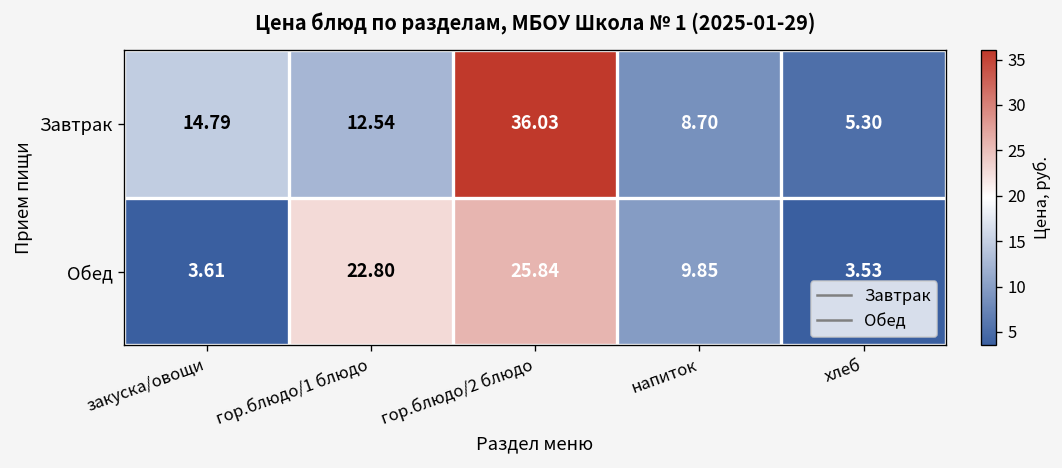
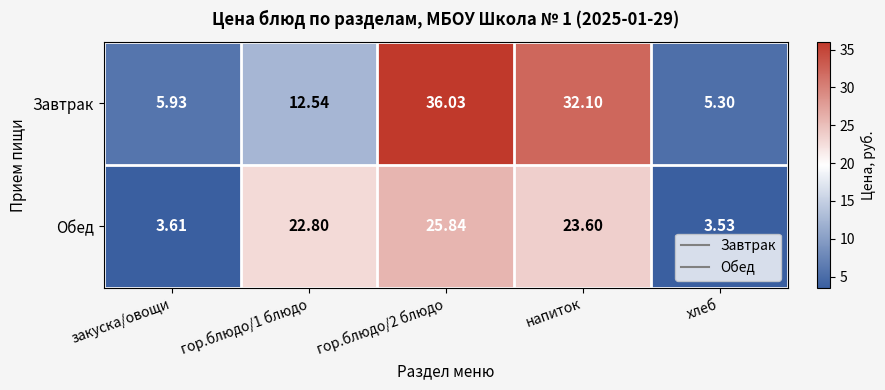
  {
    "Завтрак": {
-     "закуска/овощи": 14.79,
+     "закуска/овощи": 5.93,
      "гор.блюдо/1 блюдо": 12.54,
      "гор.блюдо/2 блюдо": 36.03,
-     "напиток": 8.70,
+     "напиток": 32.10,
      "хлеб": 5.30
    },
    "Обед": {
      "закуска/овощи": 3.61,
      "гор.блюдо/1 блюдо": 22.80,
      "гор.блюдо/2 блюдо": 25.84,
-     "напиток": 9.85
+     "напиток": 23.60
    }
  }
